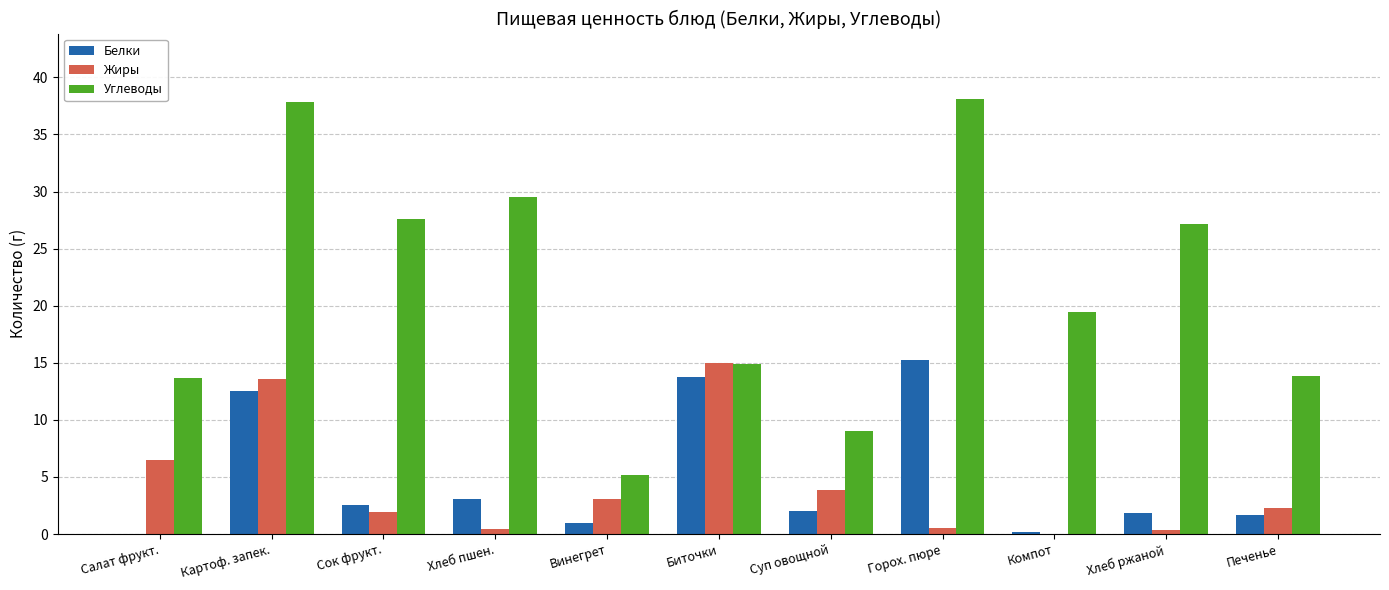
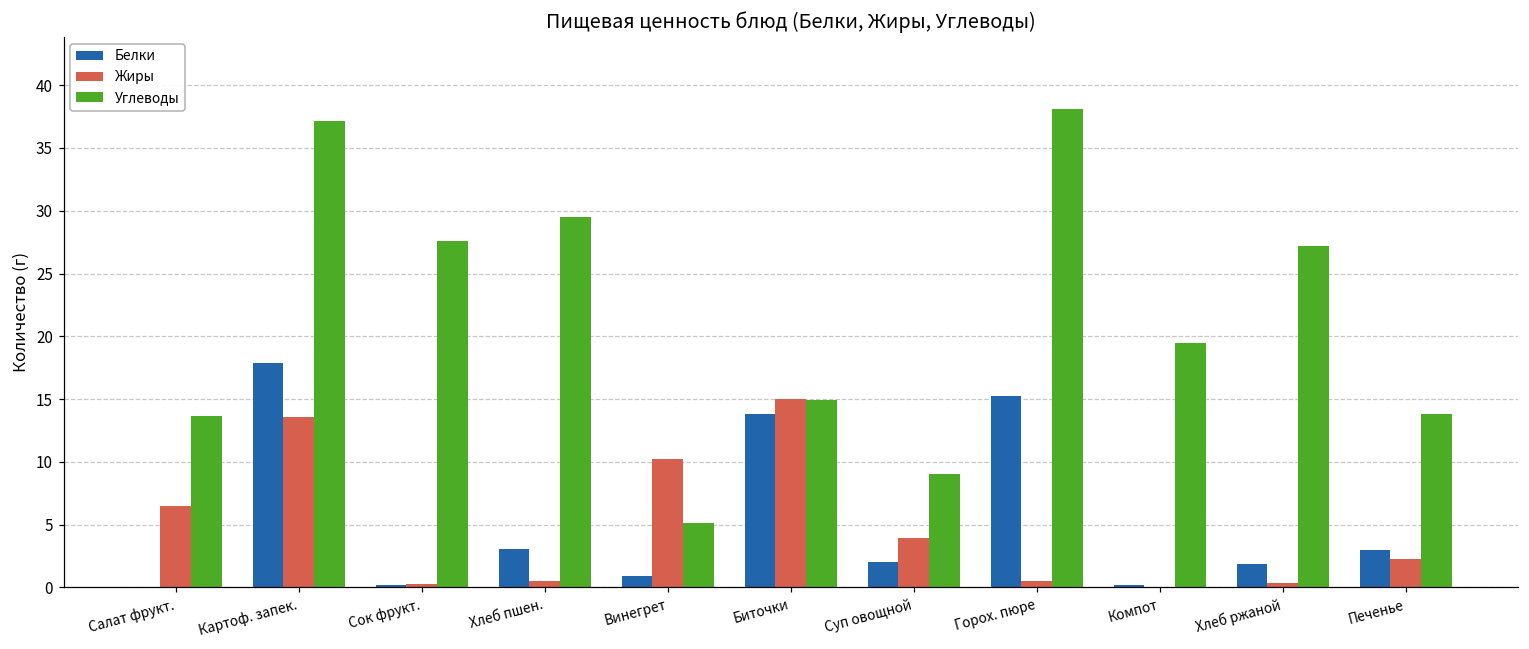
  {
    "Белки": {
-     "Картоф. запек.": 12.5,
-     "Сок фрукт.": 2.5,
+     "Картоф. запек.": 17.8,
+     "Сок фрукт.": 0.2,
      "Хлеб пшен.": 3.0,
      "Винегрет": 1.0,
      "Биточки": 13.8,
      "Суп овощной": 2.0,
      "Горох. пюре": 15.3,
      "Компот": 0.2,
      "Хлеб ржаной": 1.9,
-     "Печенье": 1.7
+     "Печенье": 3.0
    },
    "Жиры": {
      "Салат фрукт.": 6.5,
      "Картоф. запек.": 13.6,
-     "Сок фрукт.": 1.9,
+     "Сок фрукт.": 0.3,
      "Хлеб пшен.": 0.5,
-     "Винегрет": 3.1,
+     "Винегрет": 10.2,
      "Биточки": 15.0,
      "Суп овощной": 3.9,
      "Горох. пюре": 0.5,
      "Компот": 0.0,
      "Хлеб ржаной": 0.4,
      "Печенье": 2.3
    },
    "Углеводы": {
      "Салат фрукт.": 13.6,
-     "Картоф. запек.": 37.9,
+     "Картоф. запек.": 37.1,
      "Сок фрукт.": 27.6,
      "Хлеб пшен.": 29.5,
      "Винегрет": 5.2,
      "Биточки": 14.9,
      "Суп овощной": 9.0,
      "Горох. пюре": 38.1,
      "Компот": 19.4,
      "Хлеб ржаной": 27.2,
      "Печенье": 13.8
    }
  }
